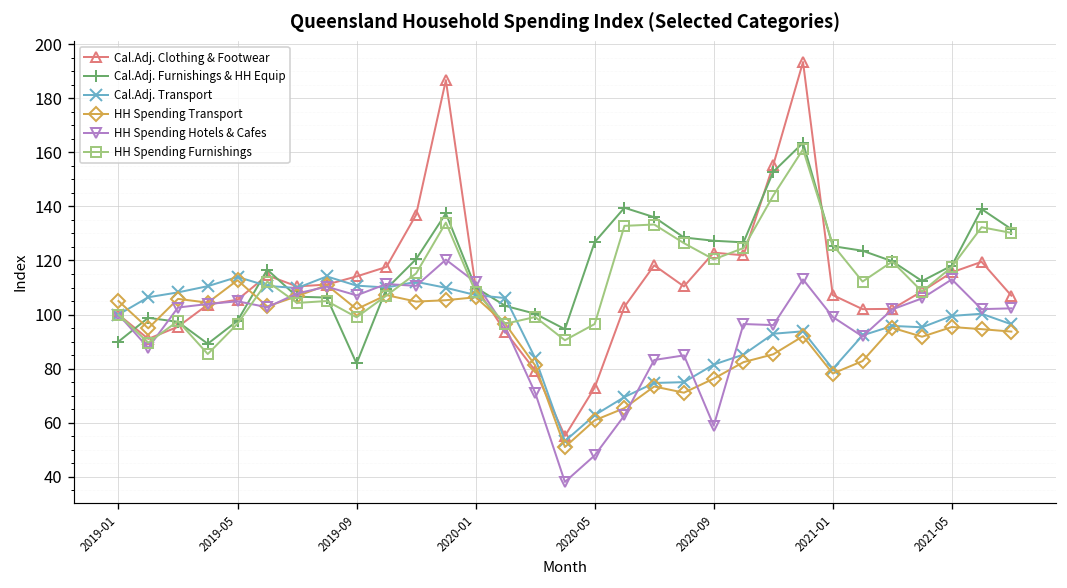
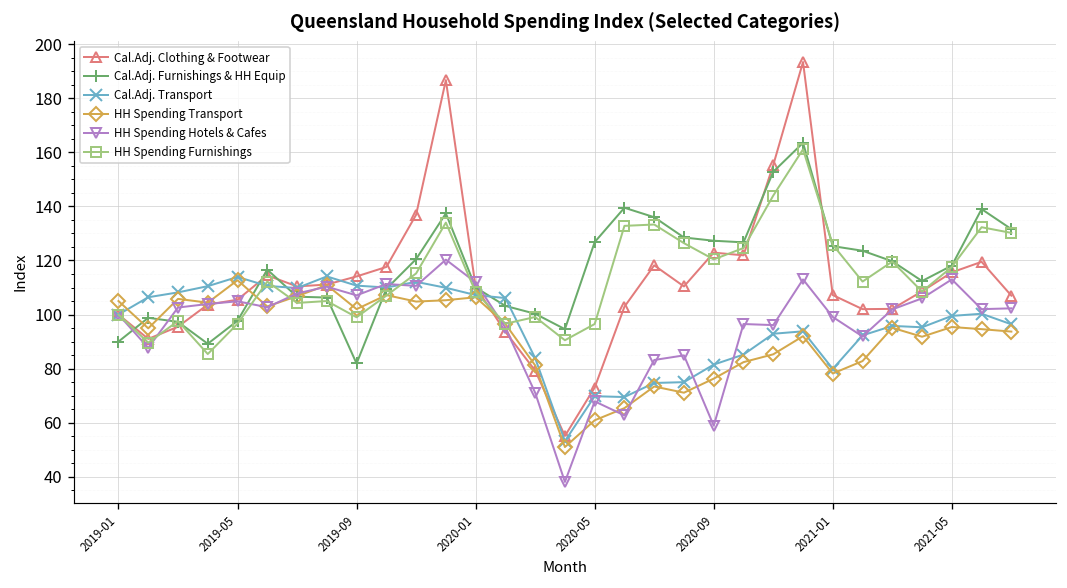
  {
    "Cal.Adj. Clothing & Footwear": {
      "2019-09": 114,
      "2020-05": 73,
      "2020-09": 123,
      "2021-01": 107,
      "2021-05": 116
    },
    "Cal.Adj. Furnishings & HH Equip": {
      "2019-01": 90,
      "2019-09": 82,
      "2020-05": 127,
      "2020-09": 127
    },
    "Cal.Adj. Transport": {
      "2019-05": 114,
      "2019-09": 111,
-     "2020-05": 63,
+     "2020-05": 70,
      "2020-09": 82,
      "2021-01": 80,
      "2021-05": 100
    },
    "HH Spending Transport": {
      "2019-01": 105,
      "2019-05": 113,
      "2019-09": 102,
      "2020-05": 61,
      "2020-09": 76,
      "2021-01": 78,
      "2021-05": 95
    },
    "HH Spending Hotels & Cafes": {
      "2019-09": 107,
      "2020-01": 112,
-     "2020-05": 48,
+     "2020-05": 68,
      "2020-09": 59,
      "2021-01": 99,
      "2021-05": 113
    },
    "HH Spending Furnishings": {
      "2019-09": 99,
      "2020-05": 97,
      "2020-09": 120
    }
  }
